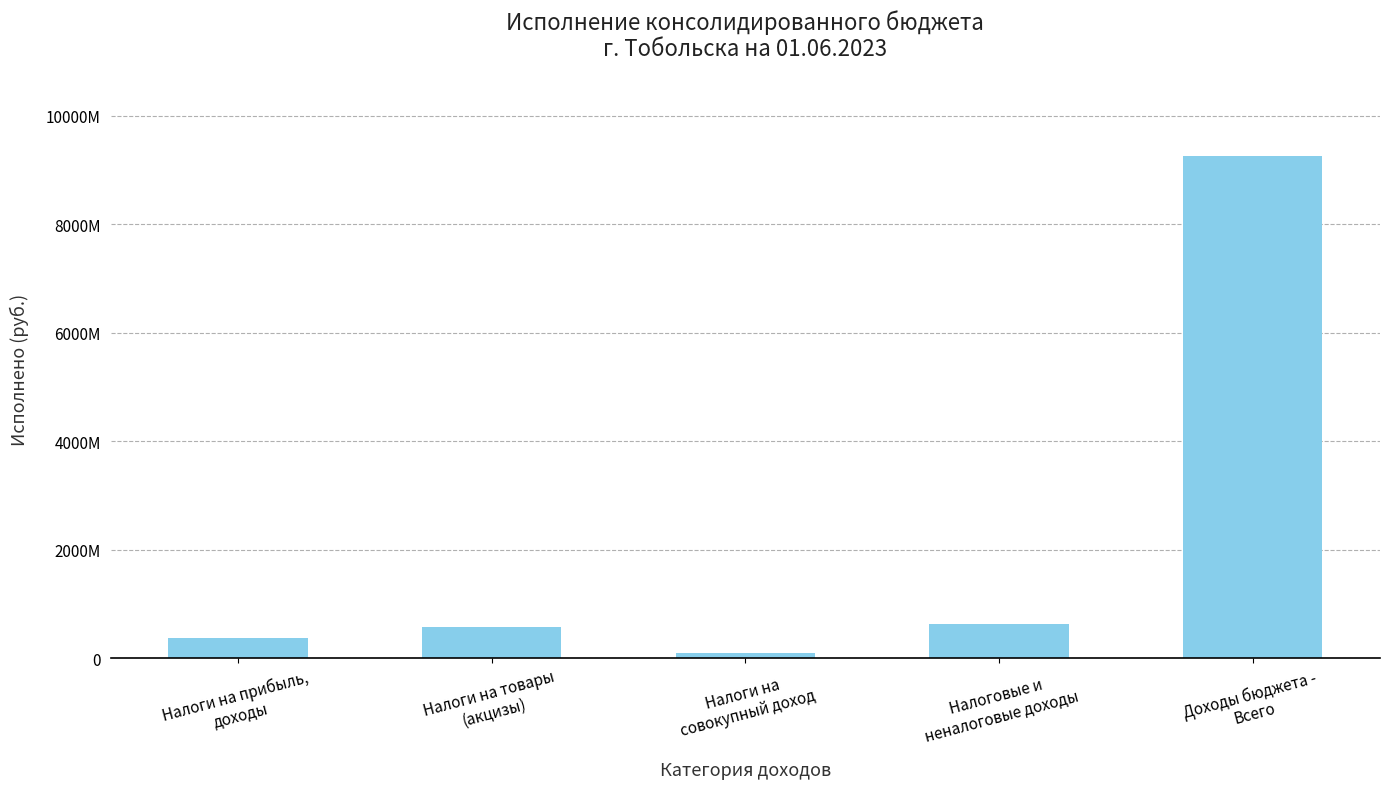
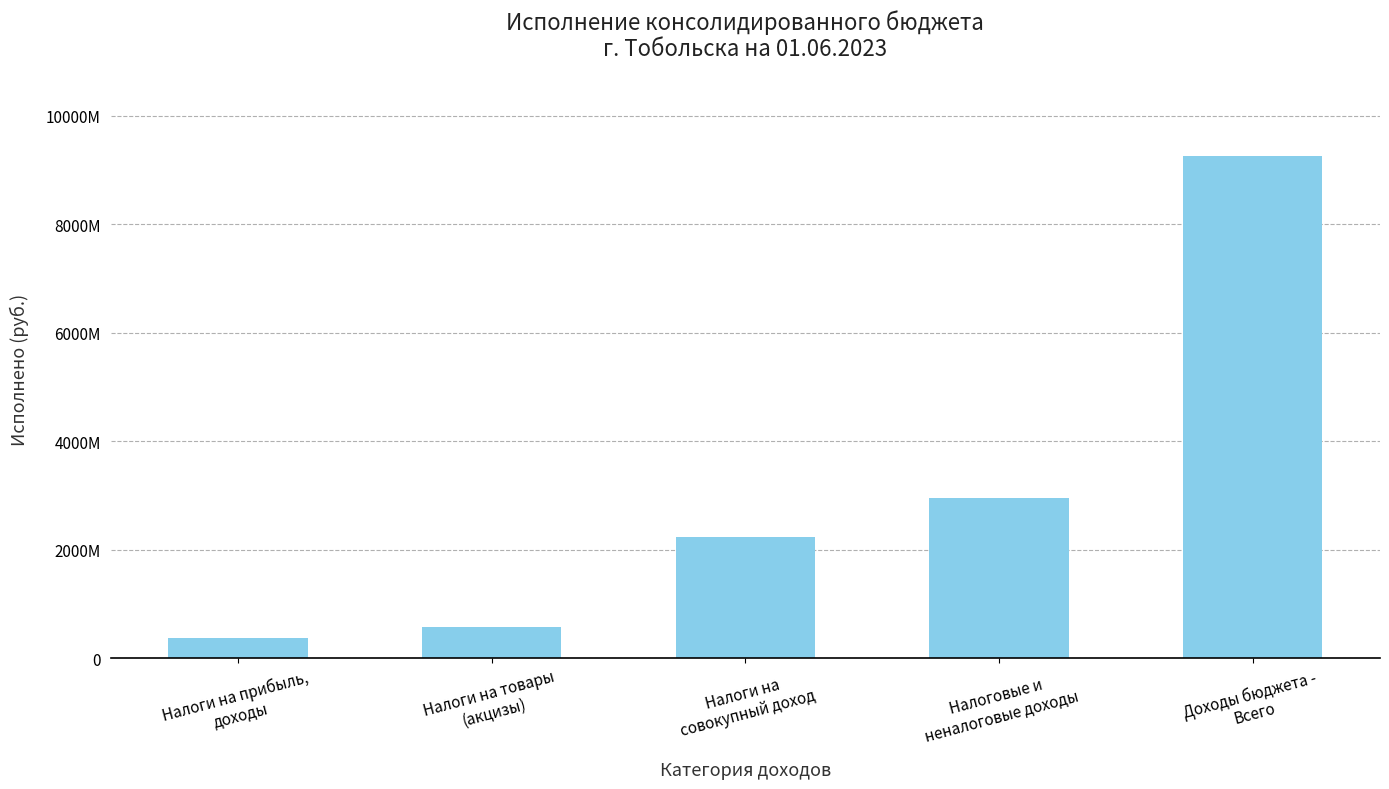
  {
    "Налоги на прибыль, доходы": 400000000,
    "Налоги на товары (акцизы)": 600000000,
-   "Налоги на совокупный доход": 100000000,
-   "Налоговые и неналоговые доходы": 600000000,
+   "Налоги на совокупный доход": 2200000000,
+   "Налоговые и неналоговые доходы": 3000000000,
    "Доходы бюджета - Всего": 9300000000
  }
